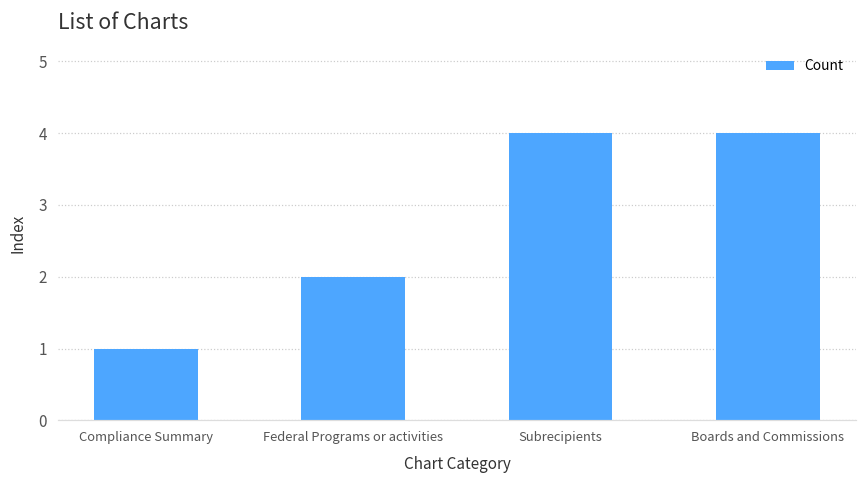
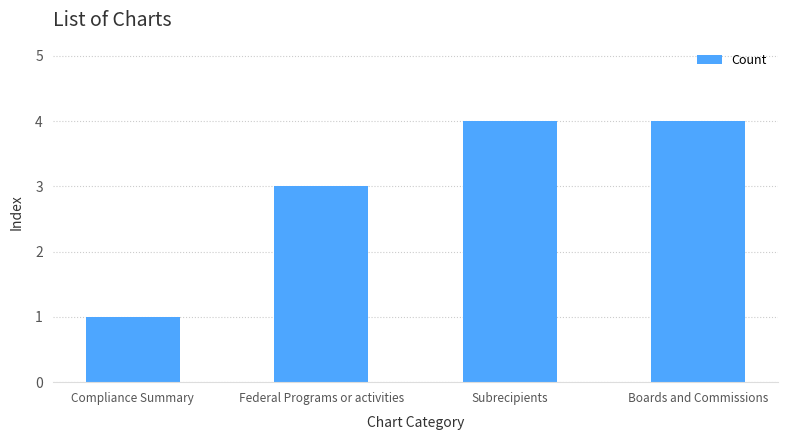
  {
    "Compliance Summary": 1,
-   "Federal Programs or activities": 2,
+   "Federal Programs or activities": 3,
    "Subrecipients": 4,
    "Boards and Commissions": 4
  }
